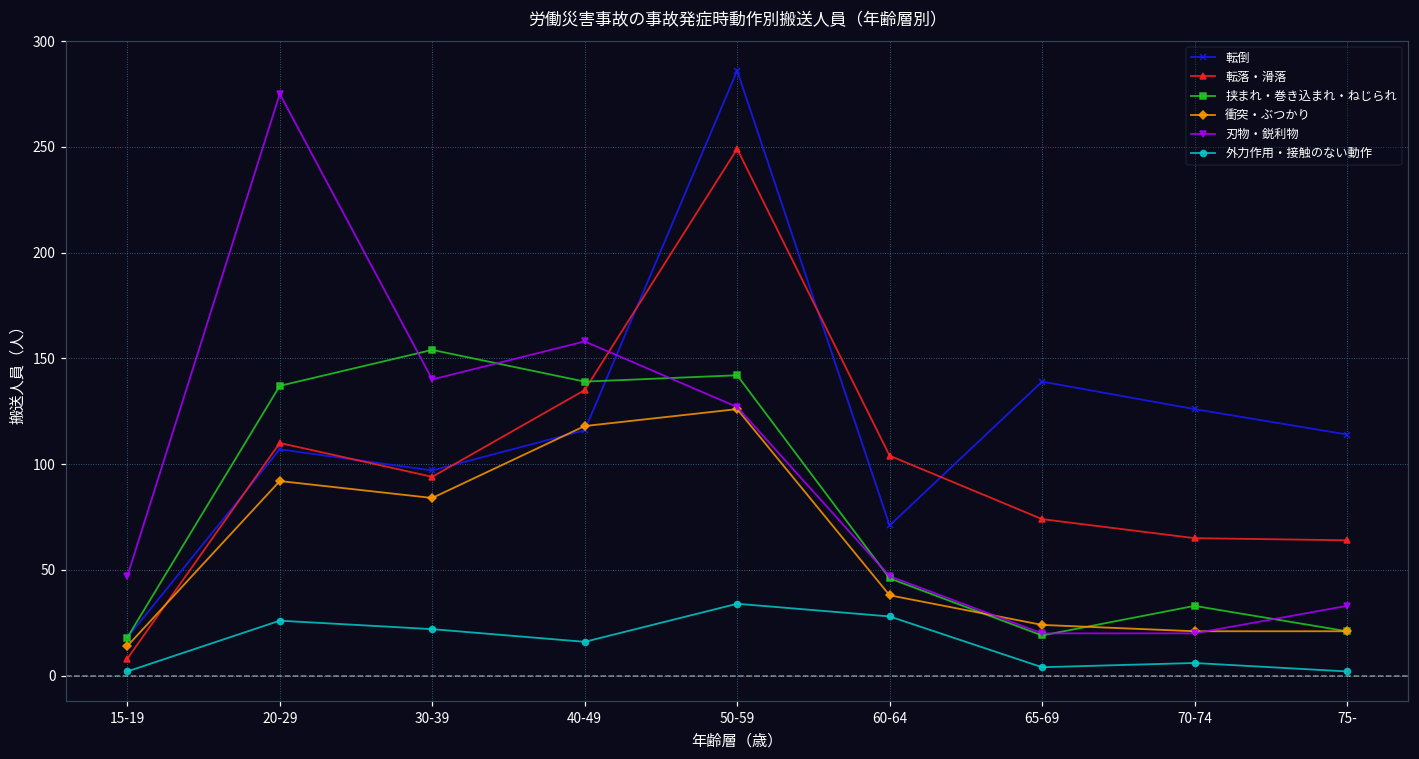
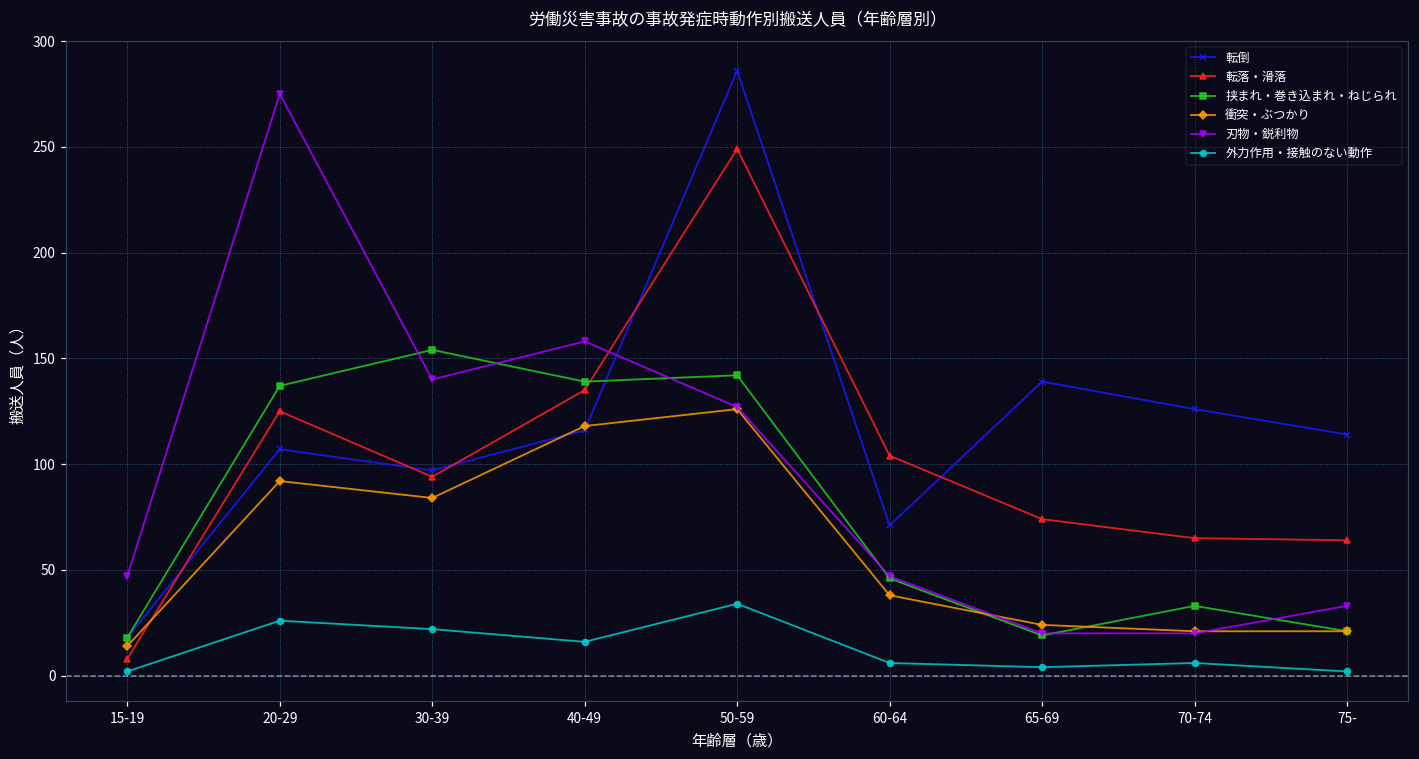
  {
    "転倒": {
      "20-29": 107,
      "30-39": 97,
      "40-49": 116,
      "50-59": 286,
      "60-64": 71,
      "65-69": 139,
      "70-74": 126,
      "75-": 114
    },
    "転落・滑落": {
      "15-19": 8,
-     "20-29": 110,
+     "20-29": 125,
      "30-39": 94,
      "40-49": 135,
      "50-59": 249,
      "60-64": 104,
      "65-69": 74,
      "70-74": 65,
      "75-": 64
    },
    "挟まれ・巻き込まれ・ねじられ": {
      "20-29": 137,
      "30-39": 154,
      "40-49": 139,
      "50-59": 142,
      "70-74": 33
    },
    "衝突・ぶつかり": {
      "15-19": 14,
      "20-29": 92,
      "30-39": 84,
      "40-49": 118,
      "60-64": 38,
      "65-69": 24
    },
    "刃物・鋭利物": {
      "15-19": 47,
      "20-29": 275,
      "30-39": 140,
      "40-49": 158,
      "75-": 33
    },
    "外力作用・接触のない動作": {
      "15-19": 2,
      "20-29": 26,
      "30-39": 22,
      "40-49": 16,
      "50-59": 34,
-     "60-64": 28,
+     "60-64": 6,
      "65-69": 4,
      "70-74": 6,
      "75-": 2
    }
  }
